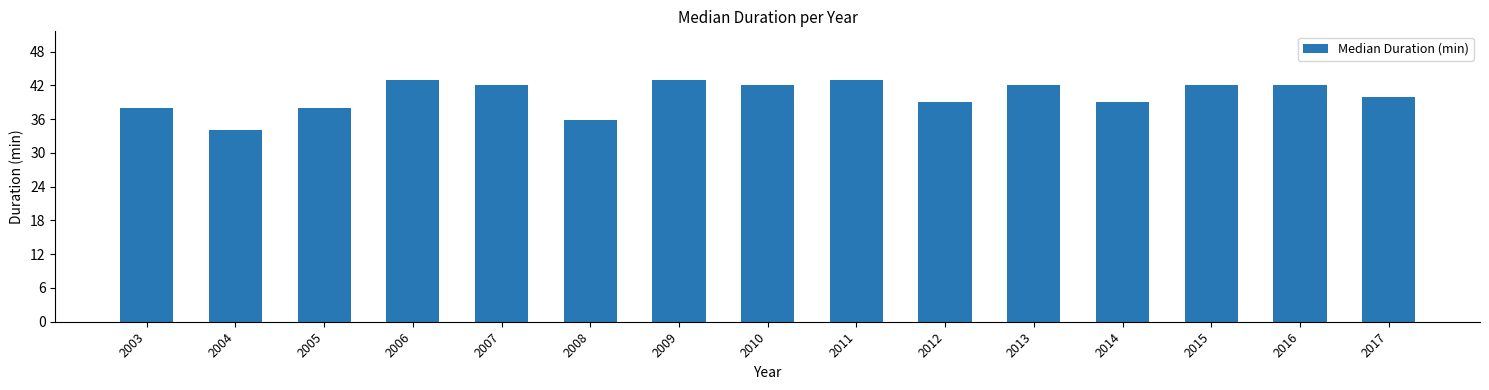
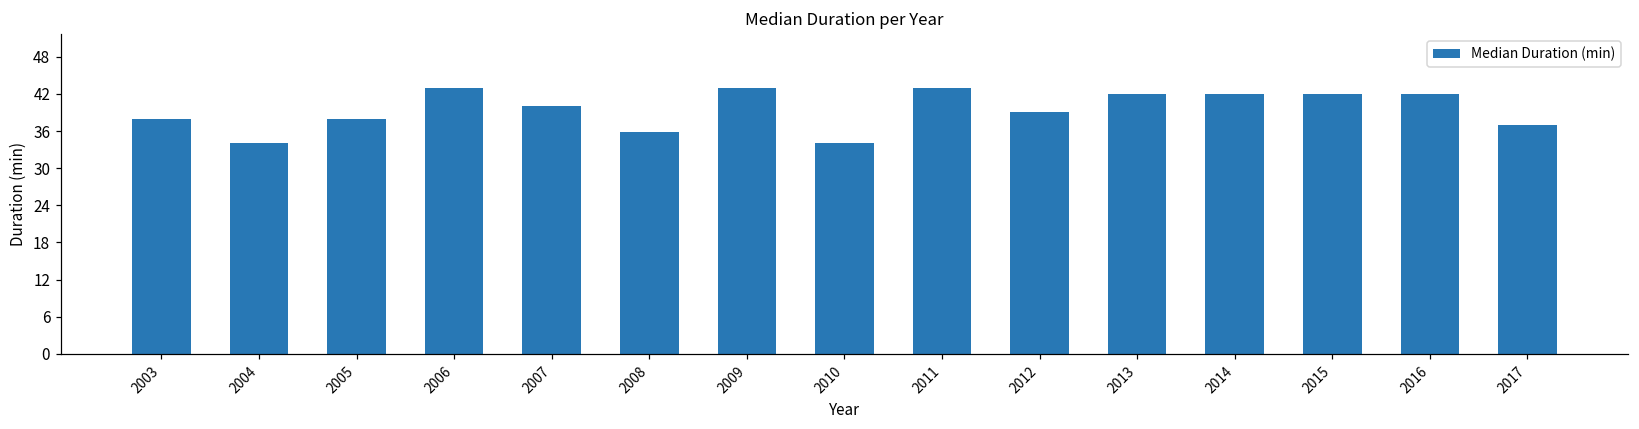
  {
    "2003": 38,
    "2004": 34,
    "2005": 38,
    "2006": 43,
-   "2007": 42,
+   "2007": 40,
    "2008": 36,
    "2009": 43,
-   "2010": 42,
+   "2010": 34,
    "2011": 43,
    "2012": 39,
    "2013": 42,
-   "2014": 39,
+   "2014": 42,
    "2015": 42,
    "2016": 42,
-   "2017": 40
+   "2017": 37
  }
